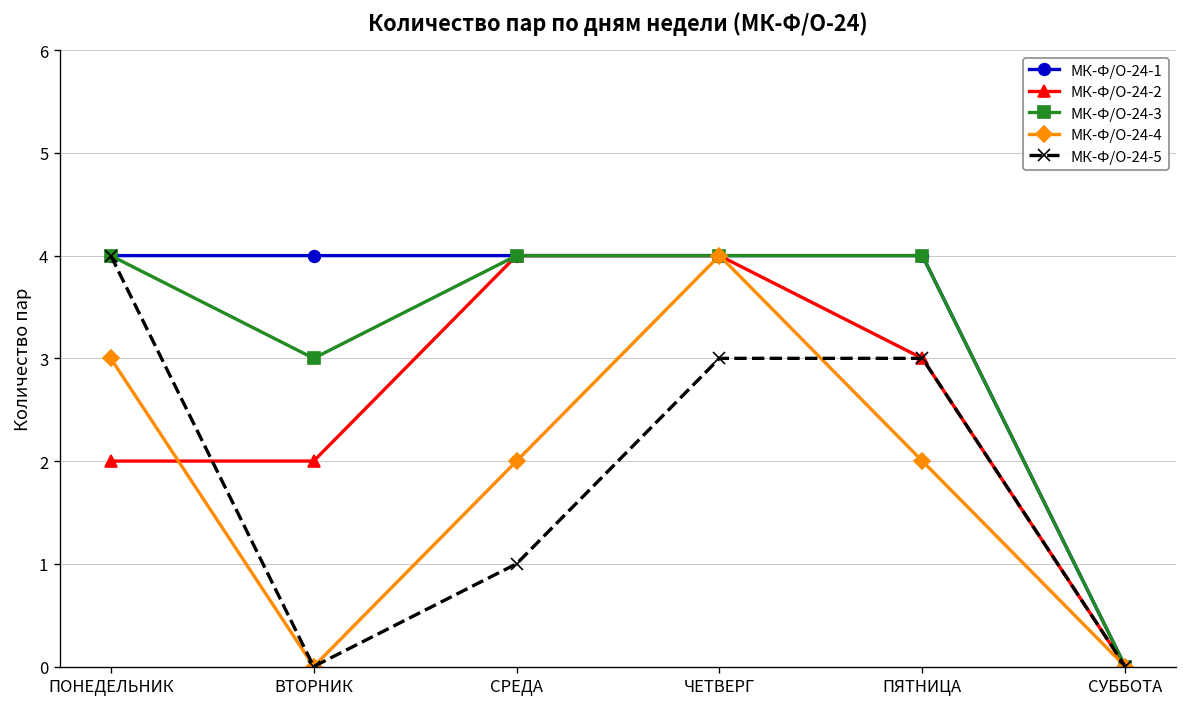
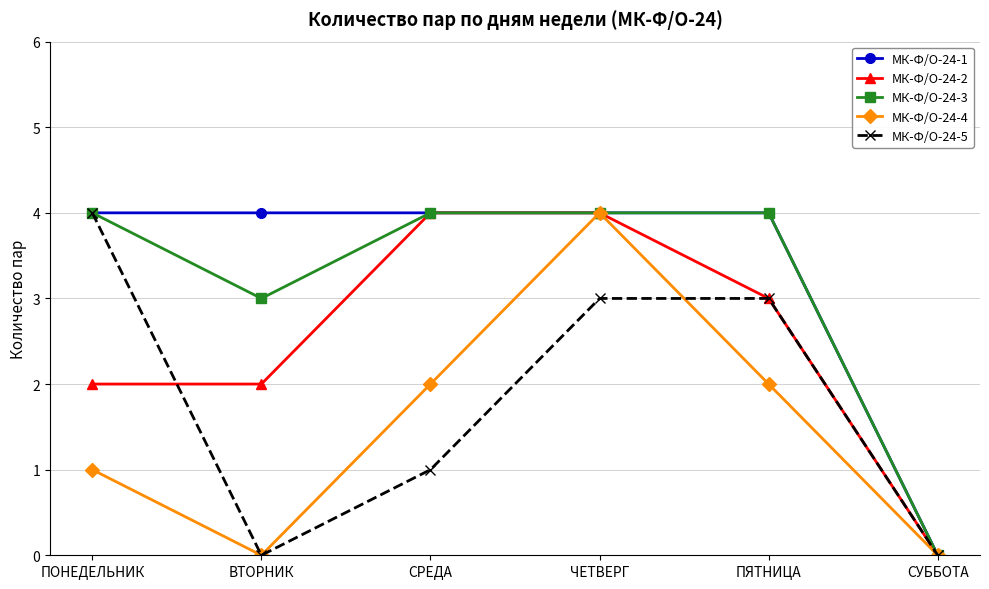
  {
    "МК-Ф/О-24-1": {
      "ВТОРНИК": 4
    },
    "МК-Ф/О-24-2": {
      "ПОНЕДЕЛЬНИК": 2,
      "ВТОРНИК": 2
    },
    "МК-Ф/О-24-3": {
      "ВТОРНИК": 3
    },
    "МК-Ф/О-24-4": {
-     "ПОНЕДЕЛЬНИК": 3,
+     "ПОНЕДЕЛЬНИК": 1,
      "СРЕДА": 2,
      "ПЯТНИЦА": 2
    },
    "МК-Ф/О-24-5": {
      "СРЕДА": 1,
      "ЧЕТВЕРГ": 3
    }
  }
